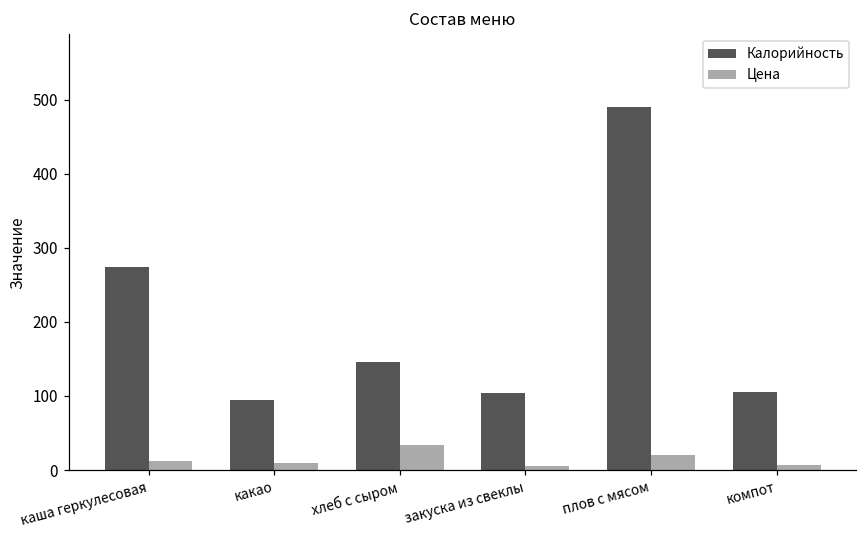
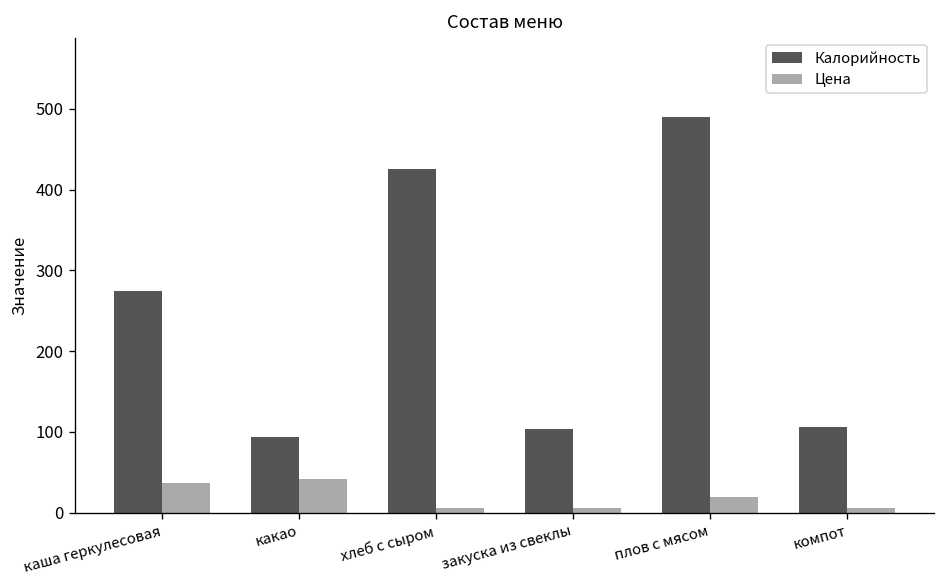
  {
    "Калорийность": {
      "каша геркулесовая": 270,
      "какао": 90,
-     "хлеб с сыром": 150,
+     "хлеб с сыром": 430,
      "закуска из свеклы": 100,
      "плов с мясом": 490,
      "компот": 110
    },
    "Цена": {
-     "каша геркулесовая": 10,
-     "какао": 10,
-     "хлеб с сыром": 30,
+     "каша геркулесовая": 40,
+     "какао": 40,
+     "хлеб с сыром": 10,
      "закуска из свеклы": 10,
      "плов с мясом": 20,
      "компот": 10
    }
  }
